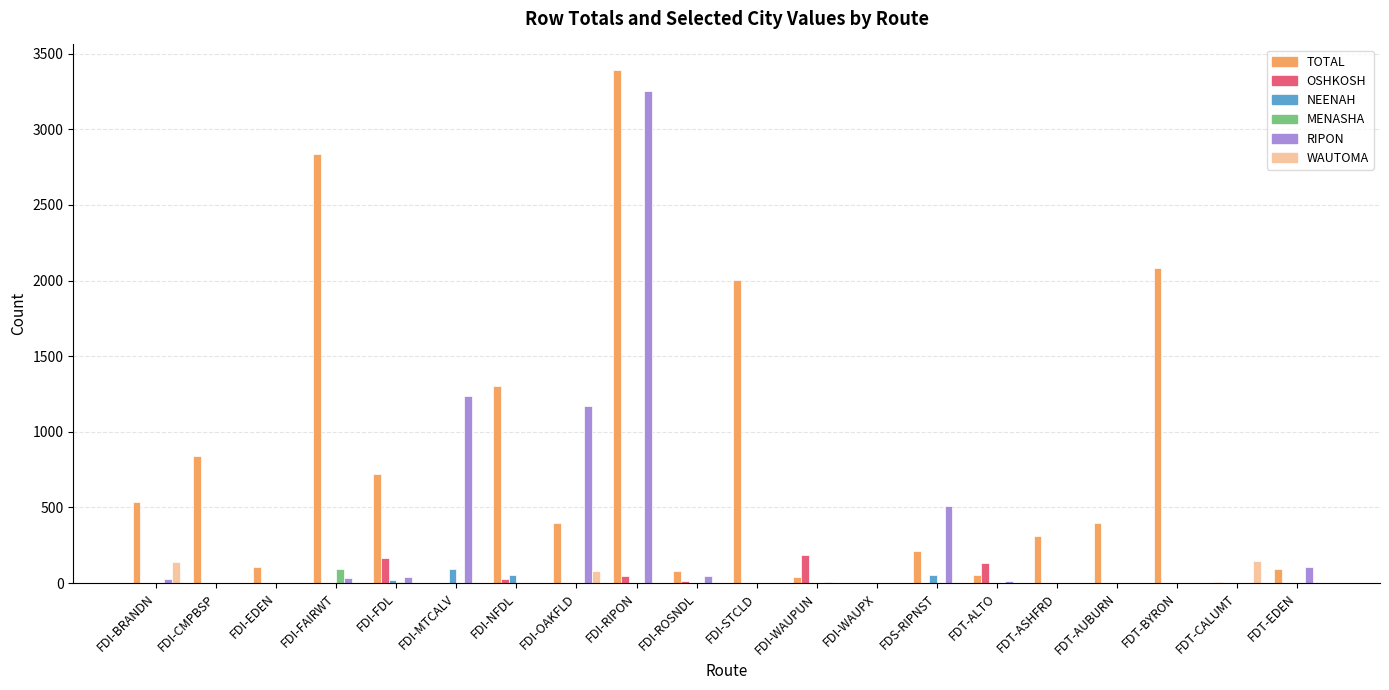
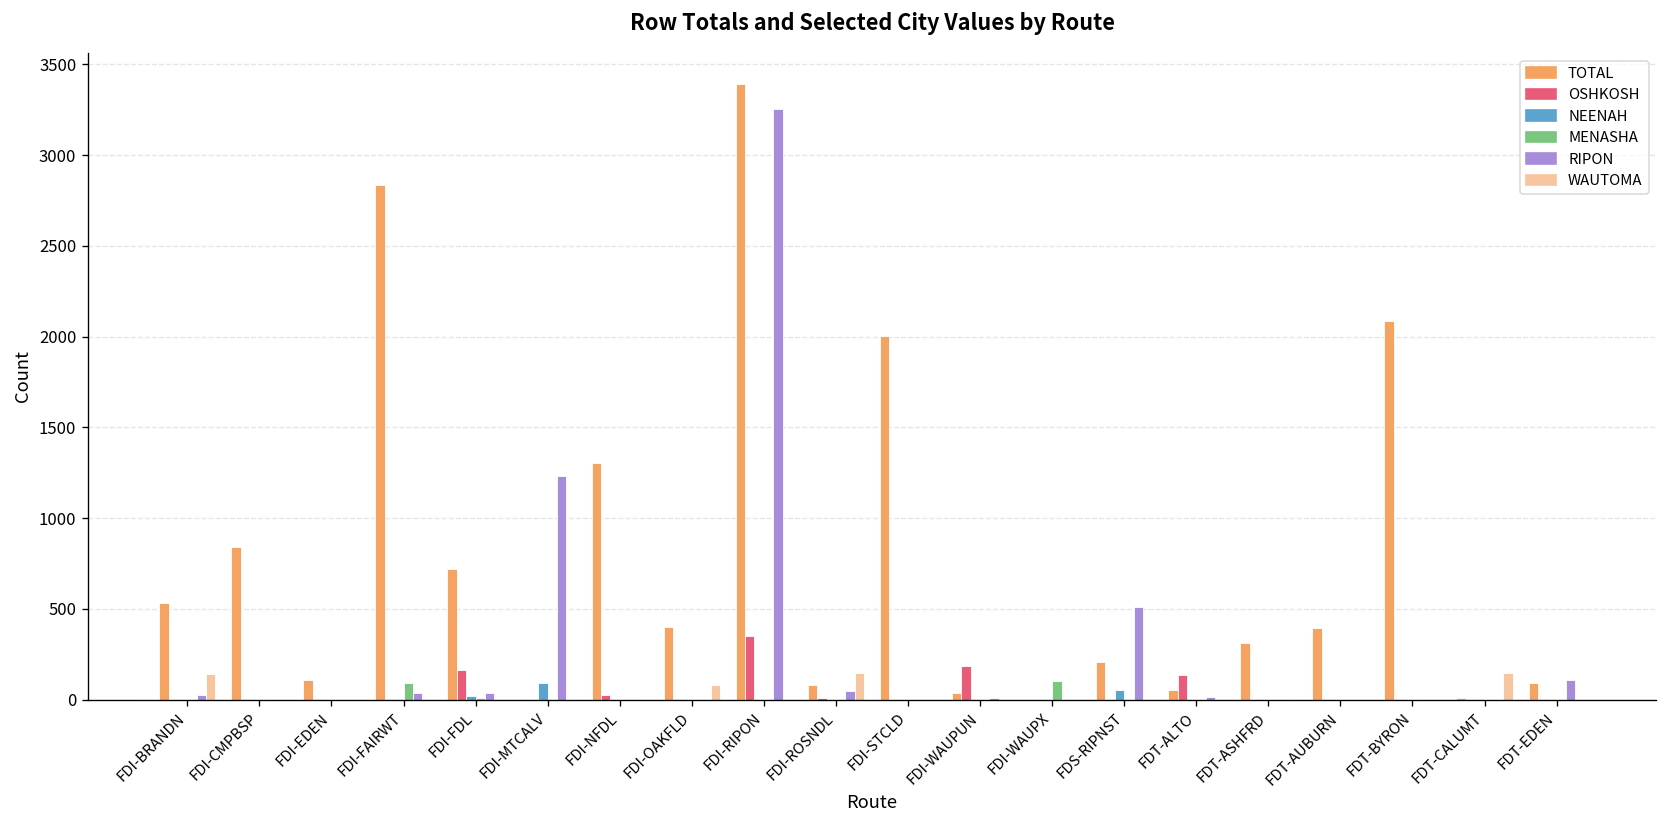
  {
    "TOTAL": {
      "FDI-BRANDN": 530,
      "FDI-CMPBSP": 840,
      "FDI-EDEN": 110,
      "FDI-FAIRWT": 2840,
      "FDI-FDL": 720,
      "FDI-NFDL": 1300,
      "FDI-OAKFLD": 400,
      "FDI-RIPON": 3390,
      "FDI-ROSNDL": 80,
      "FDI-STCLD": 2010,
      "FDI-WAUPUN": 40,
      "FDS-RIPNST": 210,
      "FDT-ALTO": 50,
      "FDT-ASHFRD": 310,
      "FDT-AUBURN": 400,
      "FDT-BYRON": 2090,
      "FDT-EDEN": 90
    },
    "OSHKOSH": {
      "FDI-BRANDN": 0,
      "FDI-FDL": 170,
      "FDI-NFDL": 30,
-     "FDI-RIPON": 50,
+     "FDI-RIPON": 350,
      "FDI-WAUPUN": 190,
      "FDI-WAUPX": 0,
      "FDS-RIPNST": 0,
      "FDT-ALTO": 140
    },
    "NEENAH": {
      "FDI-CMPBSP": 0,
      "FDI-EDEN": 0,
      "FDI-FAIRWT": 0,
      "FDI-FDL": 20,
      "FDI-MTCALV": 90,
-     "FDI-NFDL": 60,
+     "FDI-NFDL": 0,
      "FDI-OAKFLD": 0,
      "FDI-ROSNDL": 0,
      "FDI-STCLD": 0,
      "FDI-WAUPUN": 0,
      "FDI-WAUPX": 0,
      "FDS-RIPNST": 60,
      "FDT-ALTO": 0,
      "FDT-AUBURN": 0,
      "FDT-BYRON": 0
    },
    "MENASHA": {
      "FDI-BRANDN": 0,
      "FDI-EDEN": 0,
      "FDI-FAIRWT": 90,
      "FDI-MTCALV": 0,
      "FDI-OAKFLD": 0,
      "FDI-STCLD": 0,
      "FDI-WAUPUN": 0,
-     "FDI-WAUPX": 0,
+     "FDI-WAUPX": 100,
      "FDS-RIPNST": 0,
      "FDT-ALTO": 0,
      "FDT-ASHFRD": 0,
      "FDT-AUBURN": 0,
      "FDT-BYRON": 0,
      "FDT-CALUMT": 0,
      "FDT-EDEN": 0
    },
    "RIPON": {
      "FDI-BRANDN": 30,
      "FDI-EDEN": 0,
      "FDI-FAIRWT": 40,
      "FDI-FDL": 40,
      "FDI-MTCALV": 1230,
-     "FDI-OAKFLD": 1170,
+     "FDI-OAKFLD": 0,
      "FDI-RIPON": 3250,
      "FDI-ROSNDL": 50,
      "FDS-RIPNST": 510,
      "FDT-ALTO": 20,
      "FDT-ASHFRD": 0,
      "FDT-AUBURN": 0,
      "FDT-EDEN": 110
    },
    "WAUTOMA": {
      "FDI-BRANDN": 140,
      "FDI-EDEN": 0,
      "FDI-FAIRWT": 0,
      "FDI-MTCALV": 0,
      "FDI-OAKFLD": 80,
-     "FDI-ROSNDL": 0,
+     "FDI-ROSNDL": 150,
      "FDI-STCLD": 0,
      "FDI-WAUPUN": 0,
      "FDI-WAUPX": 0,
      "FDS-RIPNST": 0,
      "FDT-ALTO": 0,
      "FDT-ASHFRD": 0,
      "FDT-AUBURN": 0,
      "FDT-CALUMT": 150,
      "FDT-EDEN": 0
    }
  }
